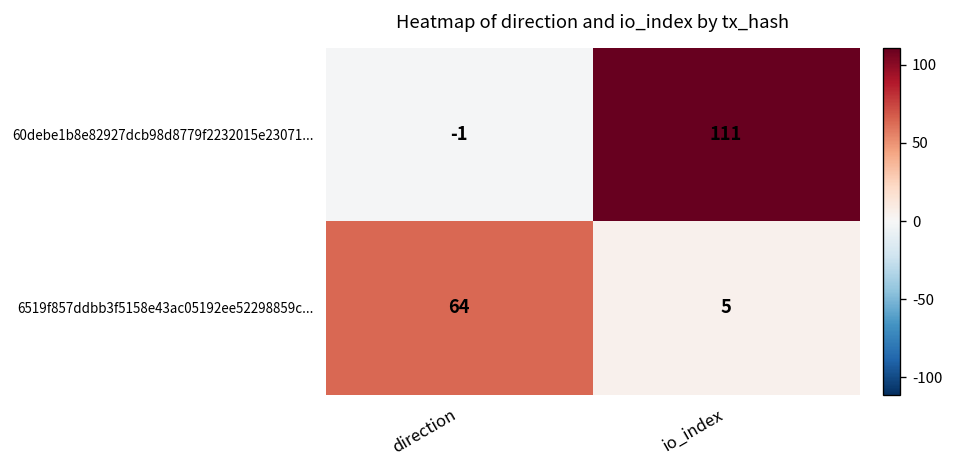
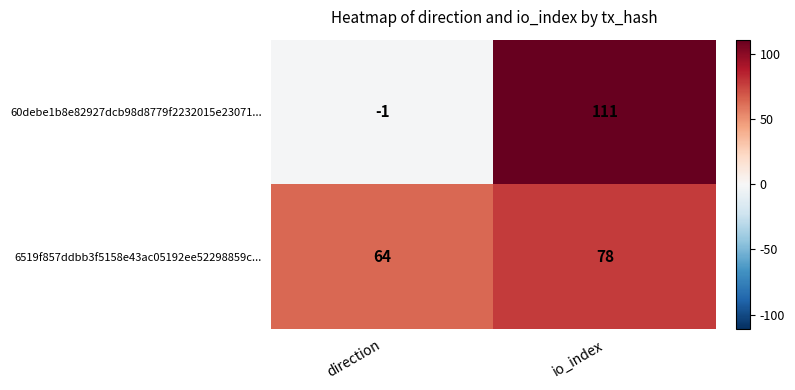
  {
    "60debe1b8e82927dcb98d8779f2232015e23071...": {
      "direction": -1,
      "io_index": 111
    },
    "6519f857ddbb3f5158e43ac05192ee52298859c...": {
      "direction": 64,
-     "io_index": 5
+     "io_index": 78
    }
  }
